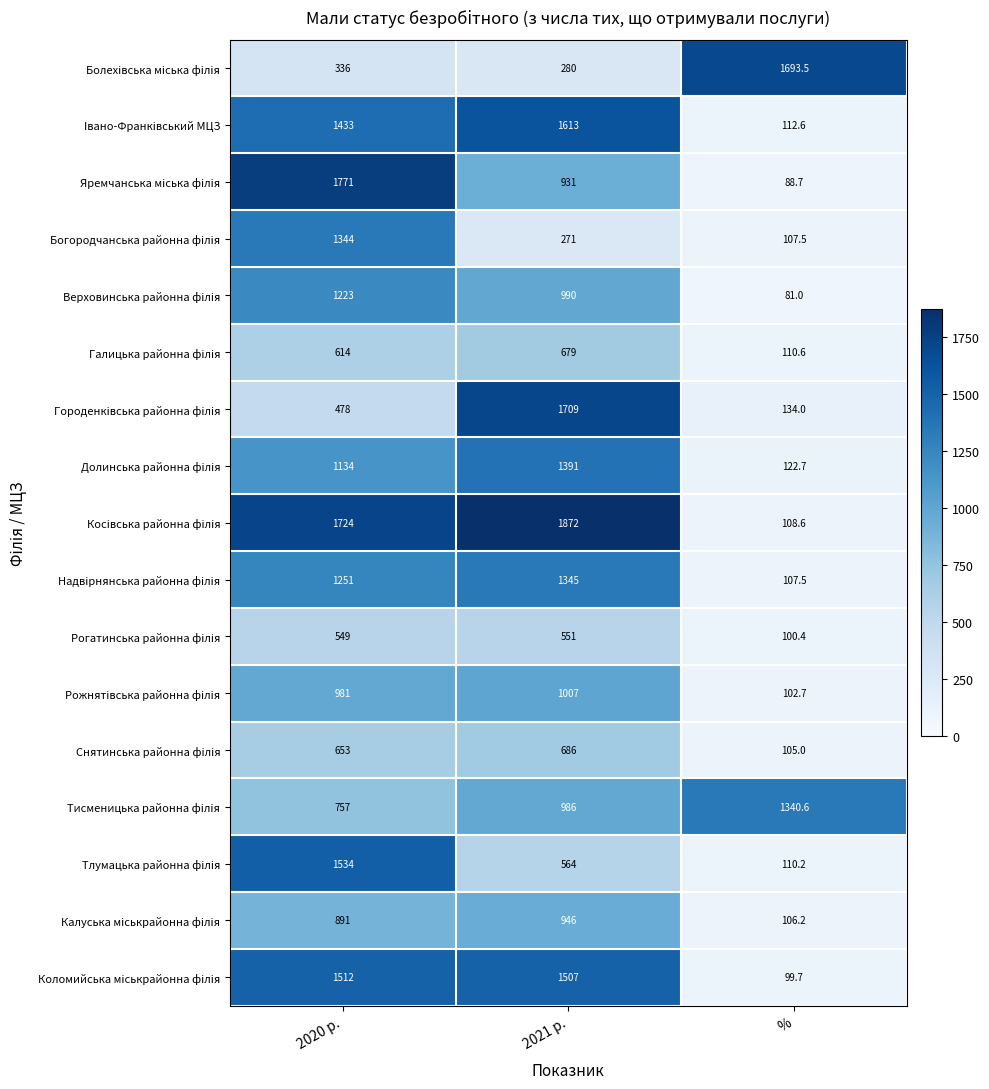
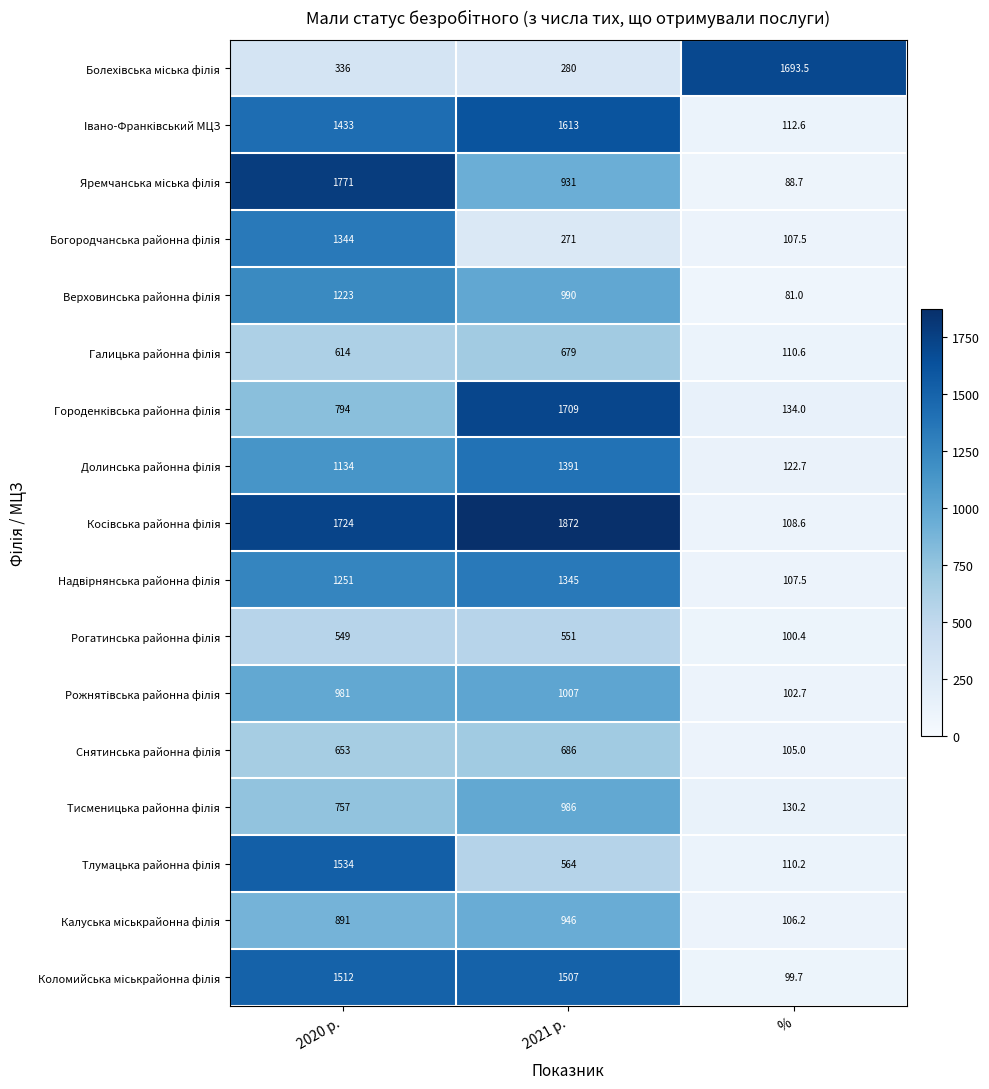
  {
    "Болехівська міська філія": {
      "2020 р.": 336,
      "2021 р.": 280,
      "%": 1693.5
    },
    "Івано-Франківський МЦЗ": {
      "2020 р.": 1433,
      "2021 р.": 1613,
      "%": 112.6
    },
    "Яремчанська міська філія": {
      "2020 р.": 1771,
      "2021 р.": 931,
      "%": 88.7
    },
    "Богородчанська районна філія": {
      "2020 р.": 1344,
      "2021 р.": 271,
      "%": 107.5
    },
    "Верховинська районна філія": {
      "2020 р.": 1223,
      "2021 р.": 990,
      "%": 81.0
    },
    "Галицька районна філія": {
      "2020 р.": 614,
      "2021 р.": 679,
      "%": 110.6
    },
    "Городенківська районна філія": {
-     "2020 р.": 478,
+     "2020 р.": 794,
      "2021 р.": 1709,
      "%": 134.0
    },
    "Долинська районна філія": {
      "2020 р.": 1134,
      "2021 р.": 1391,
      "%": 122.7
    },
    "Косівська районна філія": {
      "2020 р.": 1724,
      "2021 р.": 1872,
      "%": 108.6
    },
    "Надвірнянська районна філія": {
      "2020 р.": 1251,
      "2021 р.": 1345,
      "%": 107.5
    },
    "Рогатинська районна філія": {
      "2020 р.": 549,
      "2021 р.": 551,
      "%": 100.4
    },
    "Рожнятівська районна філія": {
      "2020 р.": 981,
      "2021 р.": 1007,
      "%": 102.7
    },
    "Снятинська районна філія": {
      "2020 р.": 653,
      "2021 р.": 686,
      "%": 105.0
    },
    "Тисменицька районна філія": {
      "2020 р.": 757,
      "2021 р.": 986,
-     "%": 1340.6
+     "%": 130.2
    },
    "Тлумацька районна філія": {
      "2020 р.": 1534,
      "2021 р.": 564,
      "%": 110.2
    },
    "Калуська міськрайонна філія": {
      "2020 р.": 891,
      "2021 р.": 946,
      "%": 106.2
    },
    "Коломийська міськрайонна філія": {
      "2020 р.": 1512,
      "2021 р.": 1507,
      "%": 99.7
    }
  }
